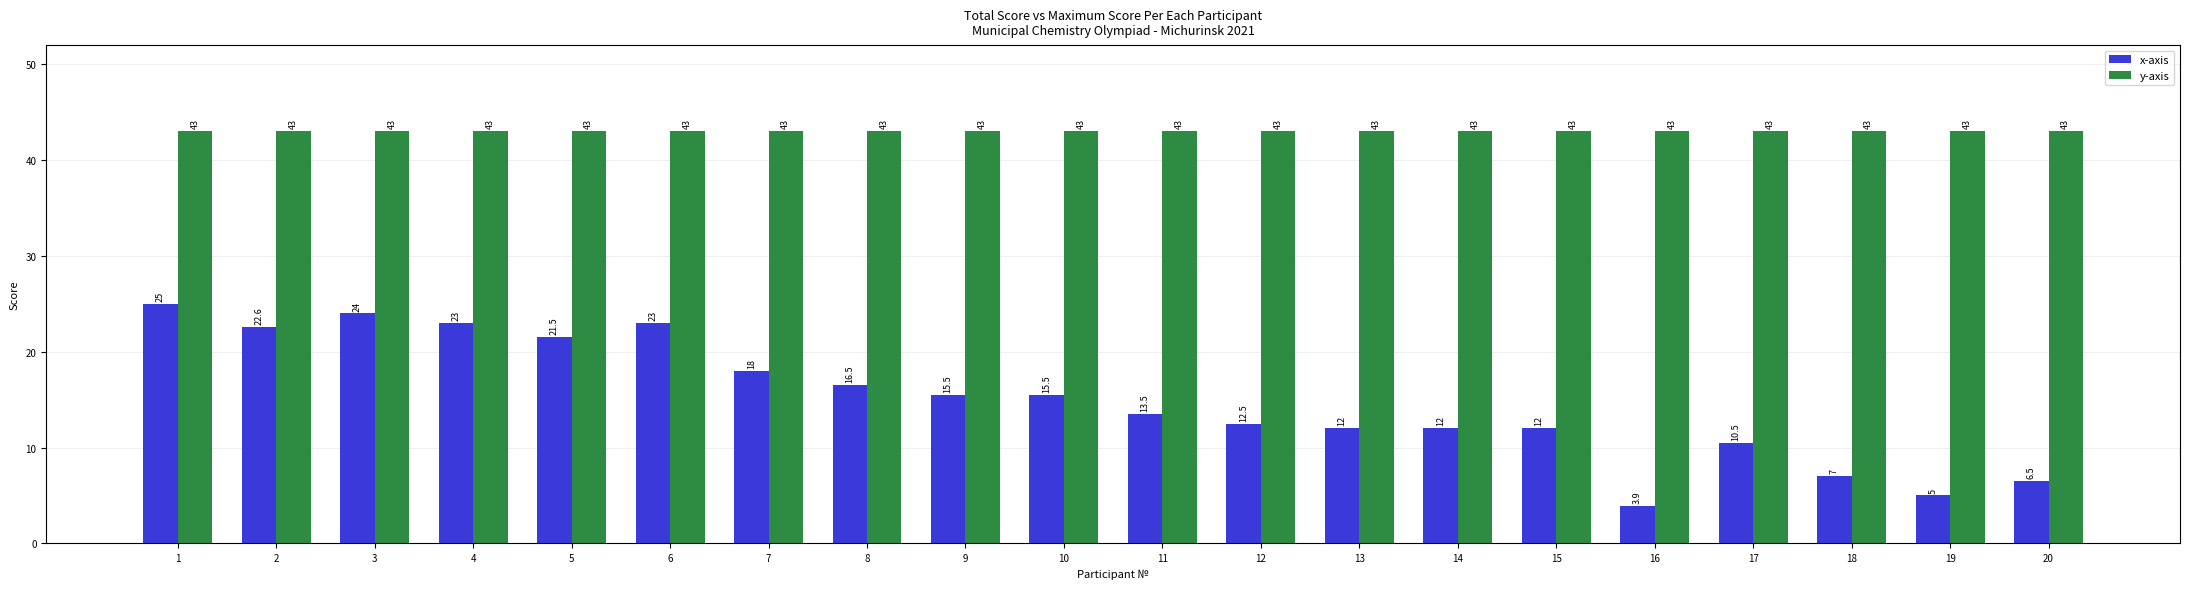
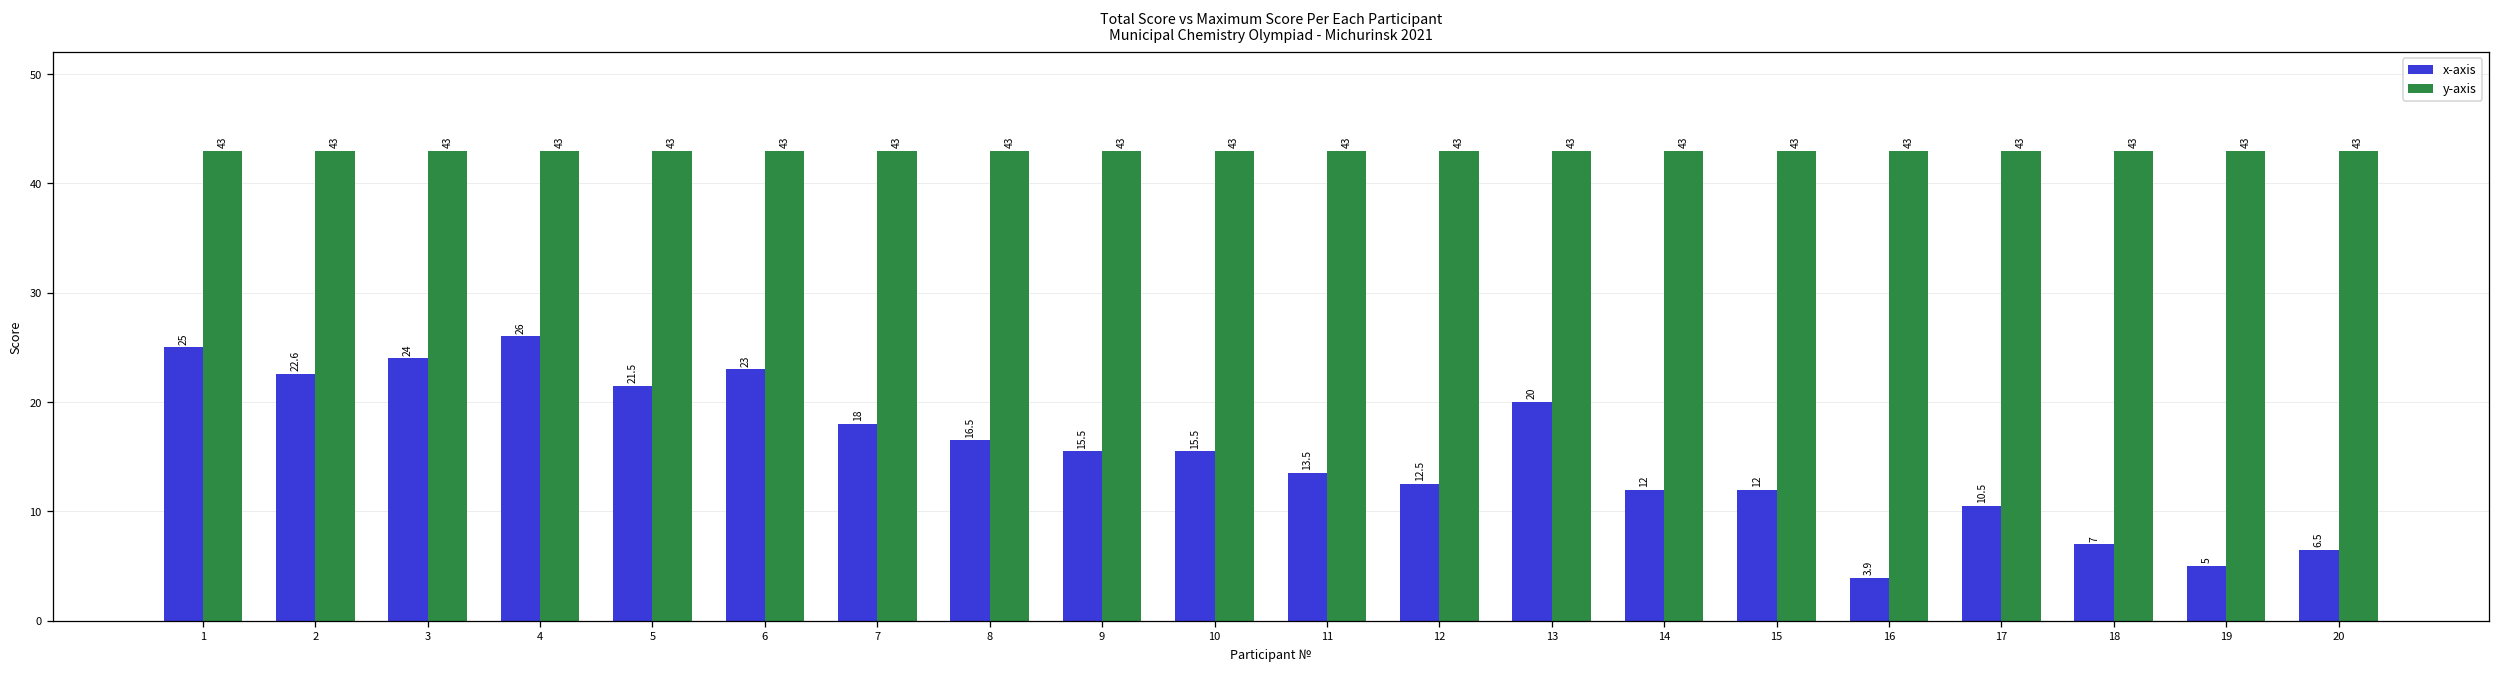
  {
    "x-axis": {
      "1": 25,
      "2": 22.6,
      "3": 24,
-     "4": 23,
+     "4": 26,
      "5": 21.5,
      "6": 23,
      "7": 18,
      "8": 16.5,
      "9": 15.5,
      "10": 15.5,
      "11": 13.5,
      "12": 12.5,
-     "13": 12,
+     "13": 20,
      "14": 12,
      "15": 12,
      "16": 3.9,
      "17": 10.5,
      "18": 7,
      "19": 5,
      "20": 6.5
    },
    "y-axis": {
      "1": 43,
      "2": 43,
      "3": 43,
      "4": 43,
      "5": 43,
      "6": 43,
      "7": 43,
      "8": 43,
      "9": 43,
      "10": 43,
      "11": 43,
      "12": 43,
      "13": 43,
      "14": 43,
      "15": 43,
      "16": 43,
      "17": 43,
      "18": 43,
      "19": 43,
      "20": 43
    }
  }
